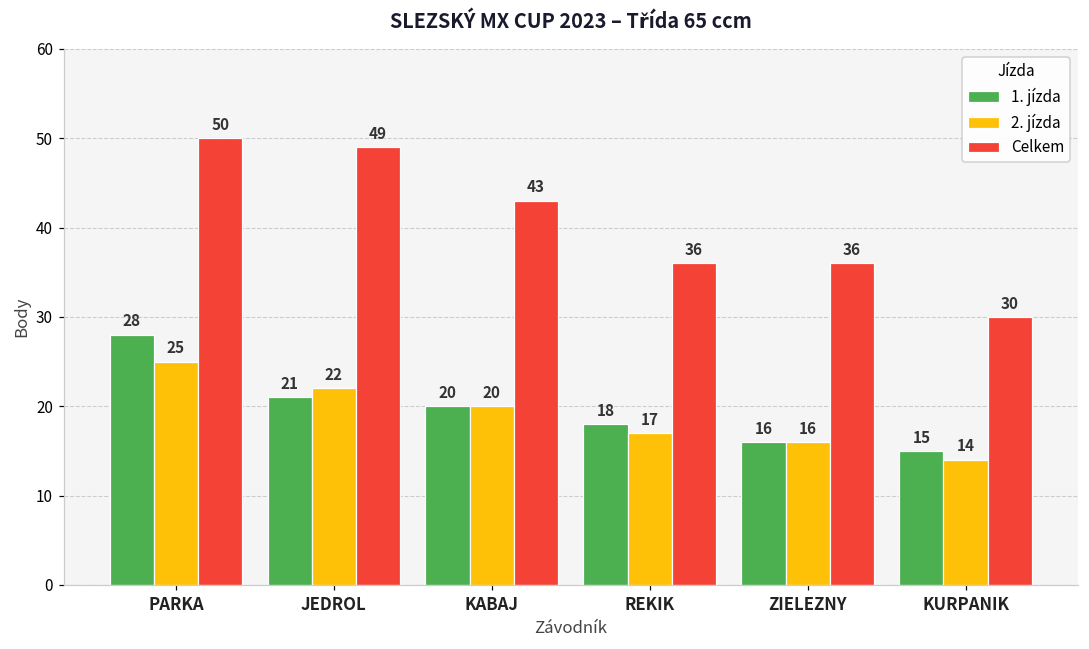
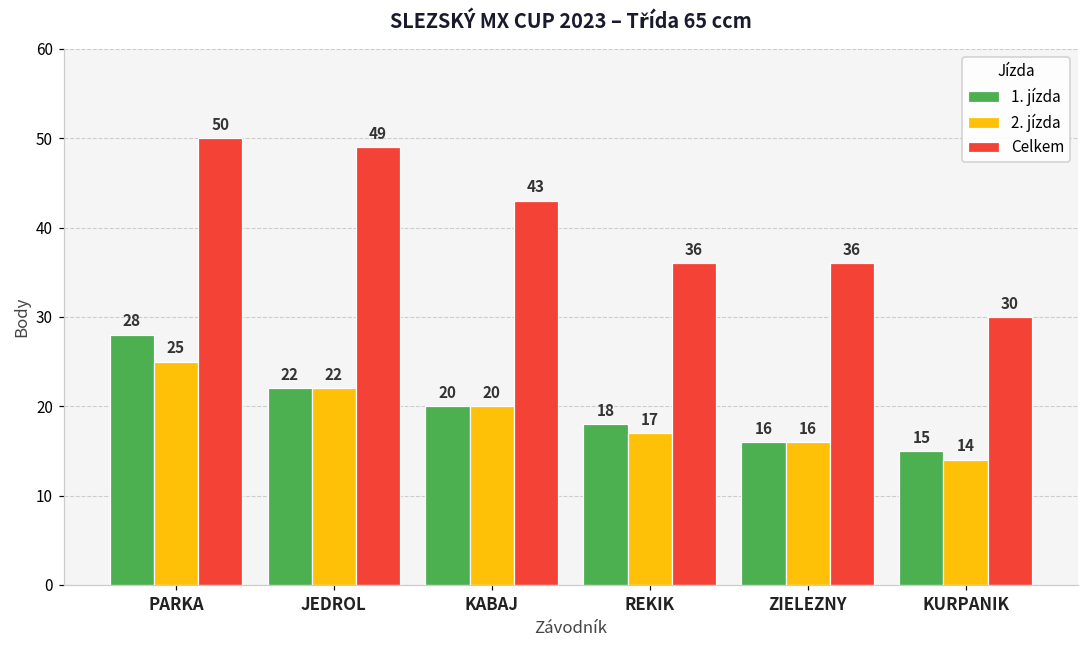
  {
    "1. jízda": {
      "PARKA": 28,
-     "JEDROL": 21,
+     "JEDROL": 22,
      "KABAJ": 20,
      "REKIK": 18,
      "ZIELEZNY": 16,
      "KURPANIK": 15
    },
    "2. jízda": {
      "PARKA": 25,
      "JEDROL": 22,
      "KABAJ": 20,
      "REKIK": 17,
      "ZIELEZNY": 16,
      "KURPANIK": 14
    },
    "Celkem": {
      "PARKA": 50,
      "JEDROL": 49,
      "KABAJ": 43,
      "REKIK": 36,
      "ZIELEZNY": 36,
      "KURPANIK": 30
    }
  }
